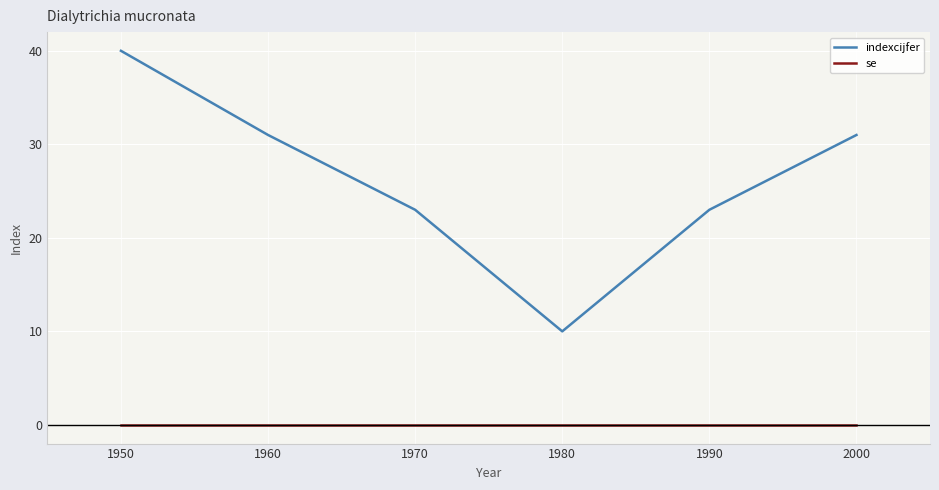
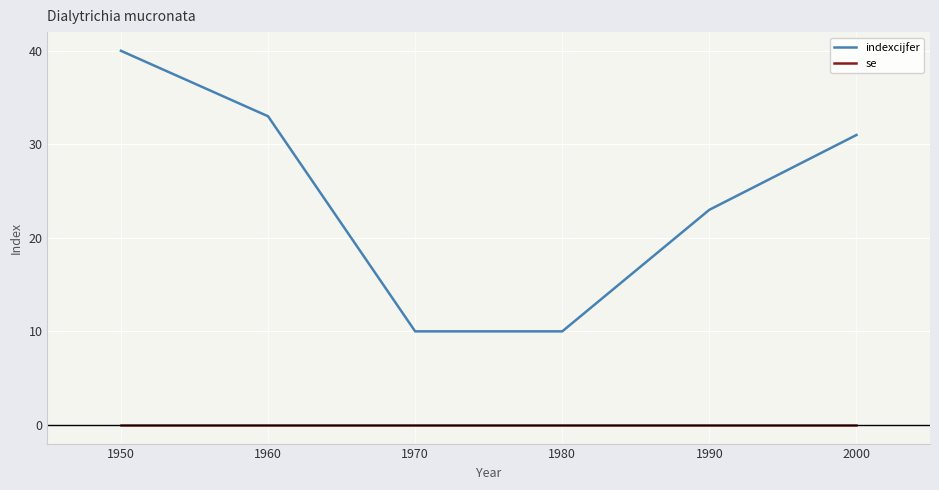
  {
    "indexcijfer": {
      "1950": 40,
-     "1960": 31,
-     "1970": 23,
+     "1960": 33,
+     "1970": 10,
      "1980": 10,
      "1990": 23,
      "2000": 31
    },
    "se": {
      "1950": 0,
      "1960": 0,
      "1970": 0,
      "1980": 0,
      "1990": 0,
      "2000": 0
    }
  }
